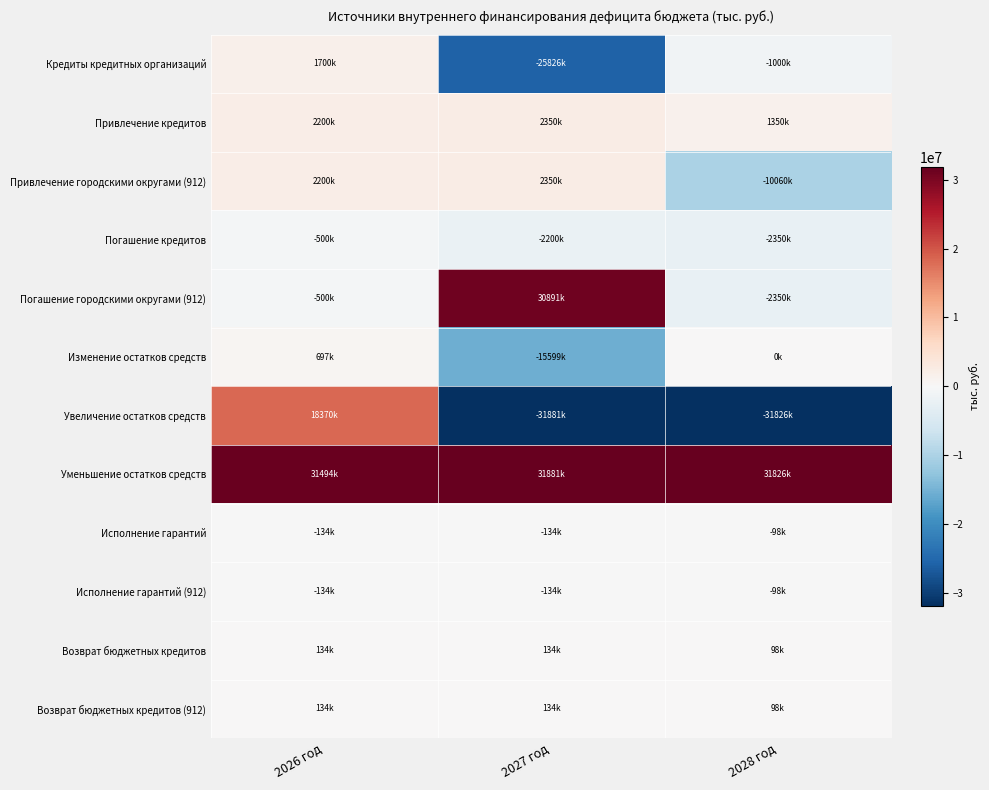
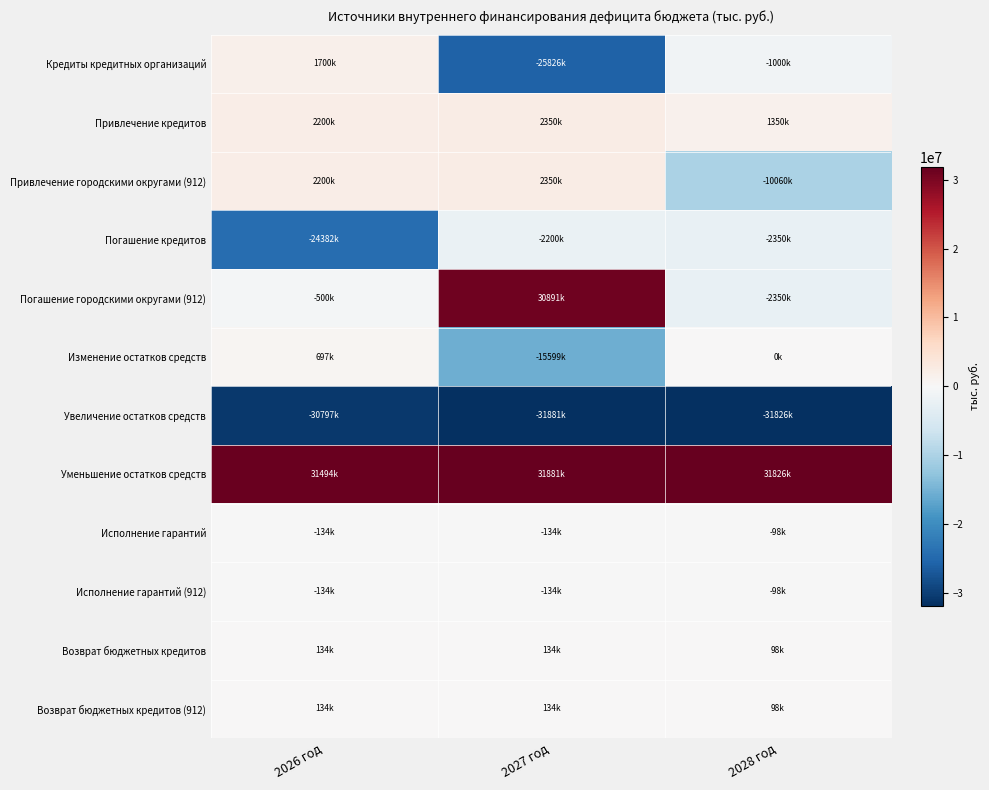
  {
    "Кредиты кредитных организаций": {
      "2026 год": "1700k",
      "2027 год": "-25826k",
      "2028 год": "-1000k"
    },
    "Привлечение кредитов": {
      "2026 год": "2200k",
      "2027 год": "2350k",
      "2028 год": "1350k"
    },
    "Привлечение городскими округами (912)": {
      "2026 год": "2200k",
      "2027 год": "2350k",
      "2028 год": "-10060k"
    },
    "Погашение кредитов": {
-     "2026 год": "-500k",
+     "2026 год": "-24382k",
      "2027 год": "-2200k",
      "2028 год": "-2350k"
    },
    "Погашение городскими округами (912)": {
      "2026 год": "-500k",
      "2027 год": "30891k",
      "2028 год": "-2350k"
    },
    "Изменение остатков средств": {
      "2026 год": "697k",
      "2027 год": "-15599k",
      "2028 год": "0k"
    },
    "Увеличение остатков средств": {
-     "2026 год": "18370k",
+     "2026 год": "-30797k",
      "2027 год": "-31881k",
      "2028 год": "-31826k"
    },
    "Уменьшение остатков средств": {
      "2026 год": "31494k",
      "2027 год": "31881k",
      "2028 год": "31826k"
    },
    "Исполнение гарантий": {
      "2026 год": "-134k",
      "2027 год": "-134k",
      "2028 год": "-98k"
    },
    "Исполнение гарантий (912)": {
      "2026 год": "-134k",
      "2027 год": "-134k",
      "2028 год": "-98k"
    },
    "Возврат бюджетных кредитов": {
      "2026 год": "134k",
      "2027 год": "134k",
      "2028 год": "98k"
    },
    "Возврат бюджетных кредитов (912)": {
      "2026 год": "134k",
      "2027 год": "134k",
      "2028 год": "98k"
    }
  }
